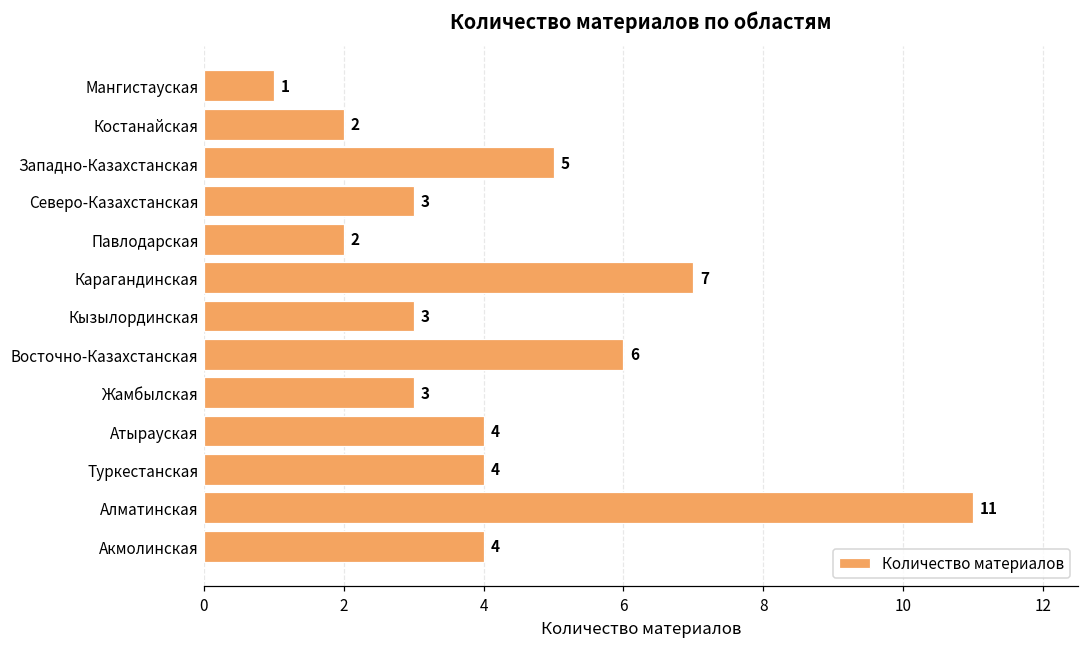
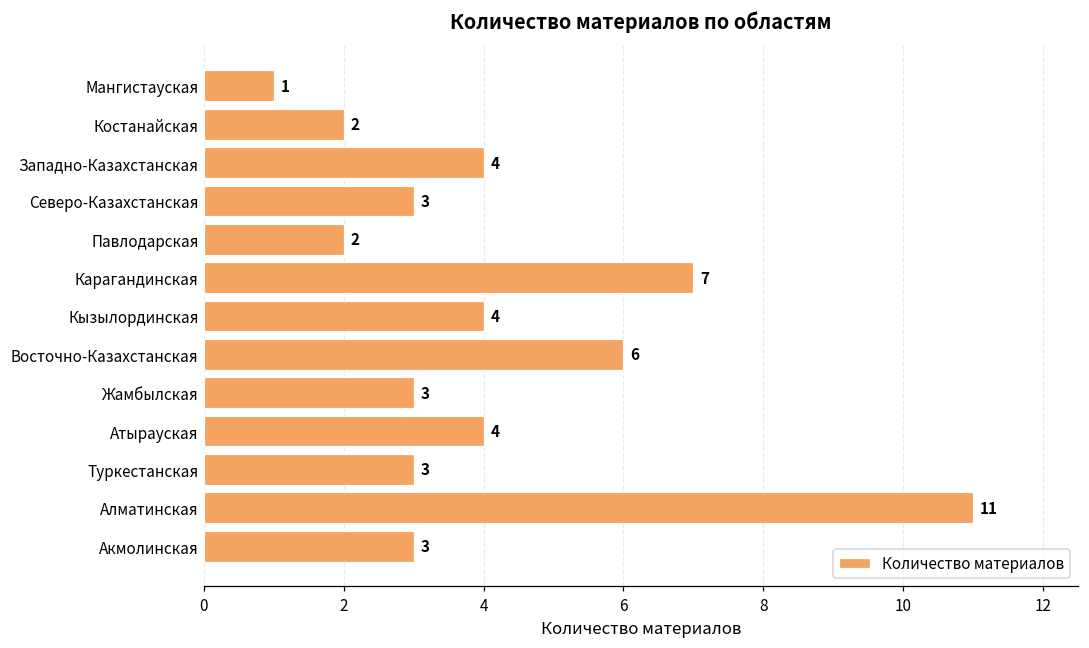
  {
    "Мангистауская": 1,
    "Костанайская": 2,
-   "Западно-Казахстанская": 5,
+   "Западно-Казахстанская": 4,
    "Северо-Казахстанская": 3,
    "Павлодарская": 2,
    "Карагандинская": 7,
-   "Кызылординская": 3,
+   "Кызылординская": 4,
    "Восточно-Казахстанская": 6,
    "Жамбылская": 3,
    "Атырауская": 4,
-   "Туркестанская": 4,
+   "Туркестанская": 3,
    "Алматинская": 11,
-   "Акмолинская": 4
+   "Акмолинская": 3
  }
